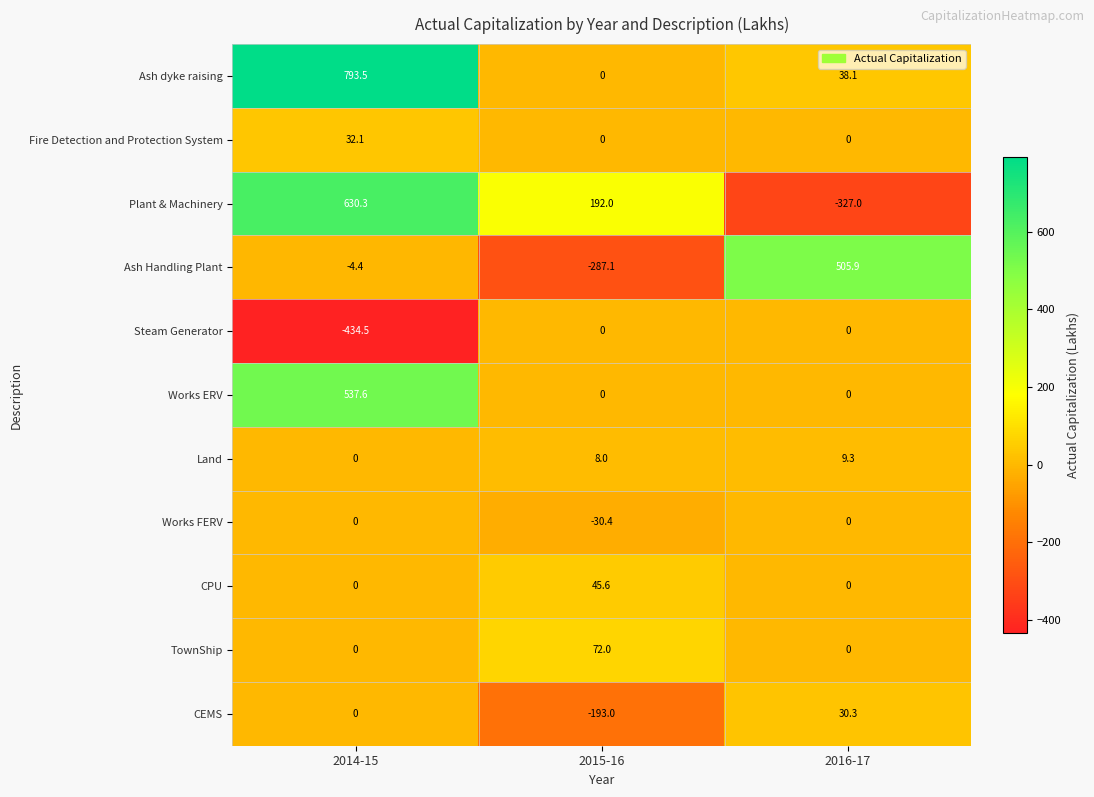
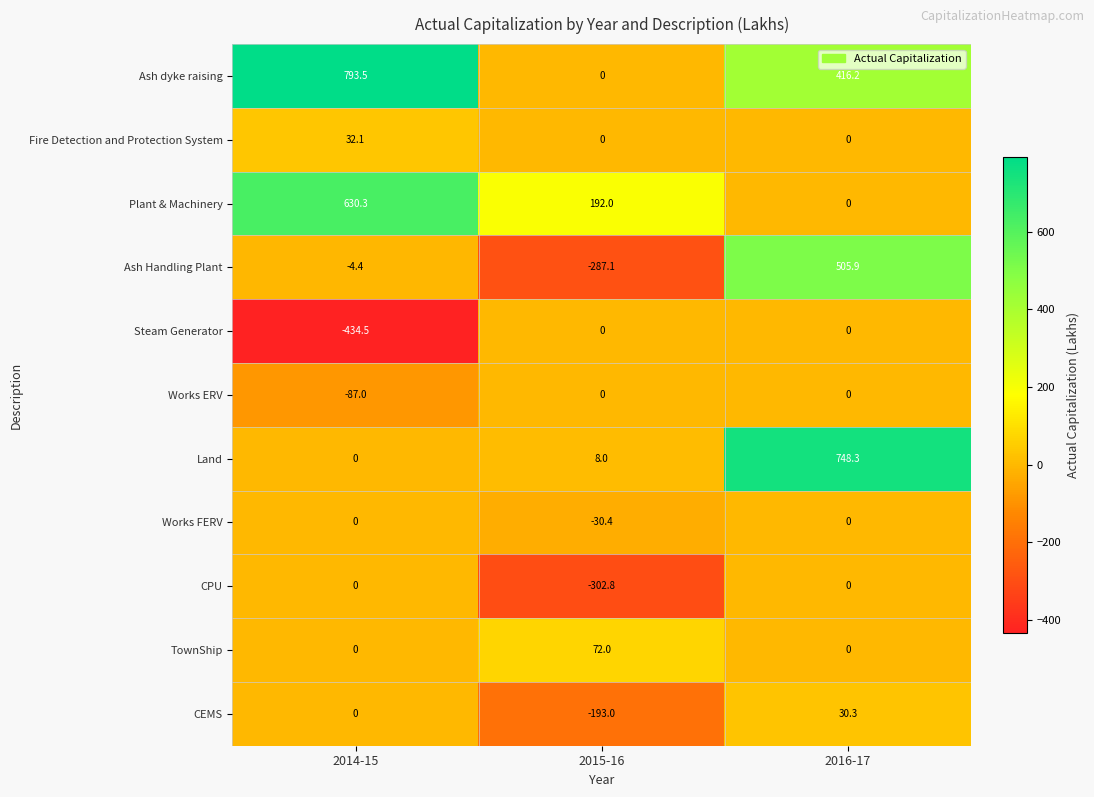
  {
    "Ash dyke raising": {
      "2014-15": 793.5,
      "2015-16": 0,
-     "2016-17": 38.1
+     "2016-17": 416.2
    },
    "Fire Detection and Protection System": {
      "2014-15": 32.1,
      "2015-16": 0,
      "2016-17": 0
    },
    "Plant & Machinery": {
      "2014-15": 630.3,
      "2015-16": 192.0,
-     "2016-17": -327.0
+     "2016-17": 0
    },
    "Ash Handling Plant": {
      "2014-15": -4.4,
      "2015-16": -287.1,
      "2016-17": 505.9
    },
    "Steam Generator": {
      "2014-15": -434.5,
      "2015-16": 0,
      "2016-17": 0
    },
    "Works ERV": {
-     "2014-15": 537.6,
+     "2014-15": -87.0,
      "2015-16": 0,
      "2016-17": 0
    },
    "Land": {
      "2014-15": 0,
      "2015-16": 8.0,
-     "2016-17": 9.3
+     "2016-17": 748.3
    },
    "Works FERV": {
      "2014-15": 0,
      "2015-16": -30.4,
      "2016-17": 0
    },
    "CPU": {
      "2014-15": 0,
-     "2015-16": 45.6,
+     "2015-16": -302.8,
      "2016-17": 0
    },
    "TownShip": {
      "2014-15": 0,
      "2015-16": 72.0,
      "2016-17": 0
    },
    "CEMS": {
      "2014-15": 0,
      "2015-16": -193.0,
      "2016-17": 30.3
    }
  }
